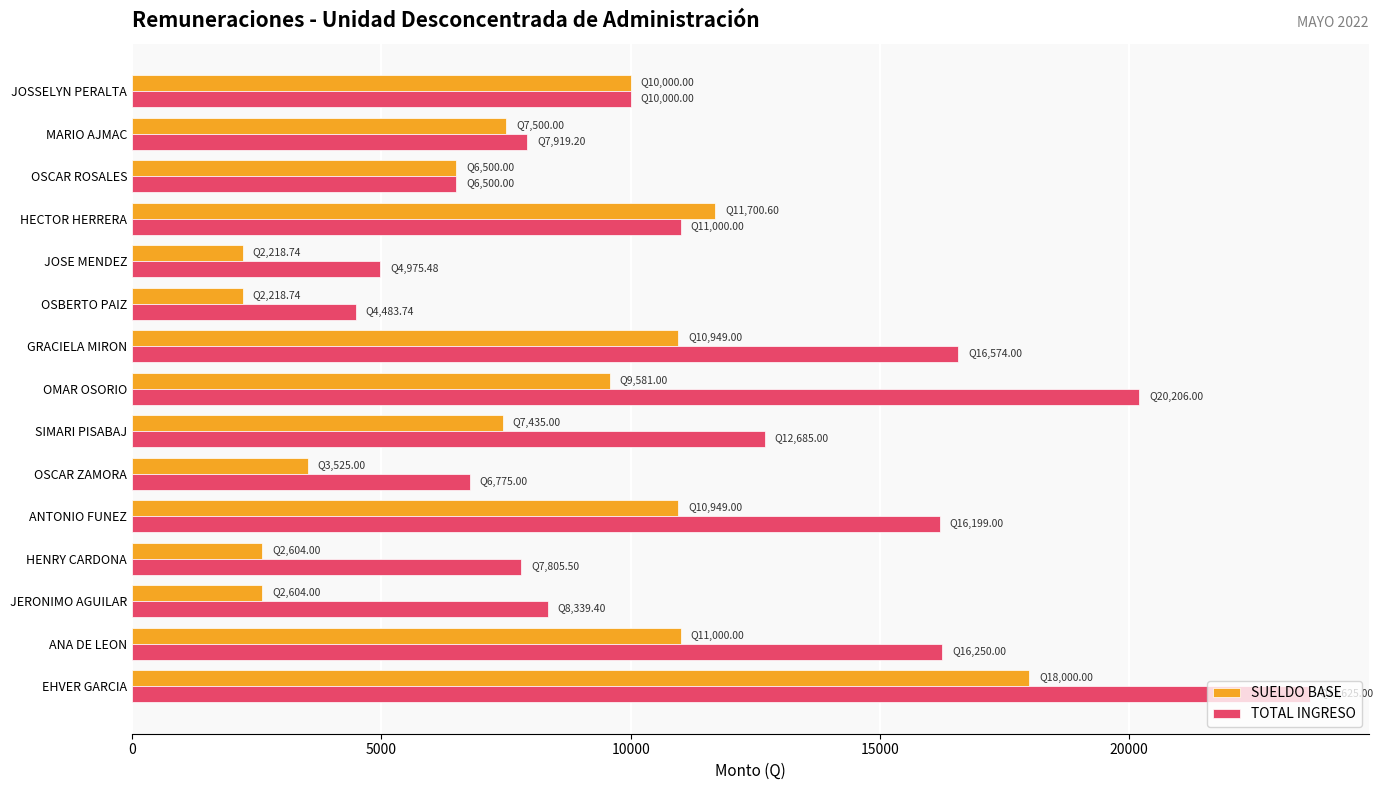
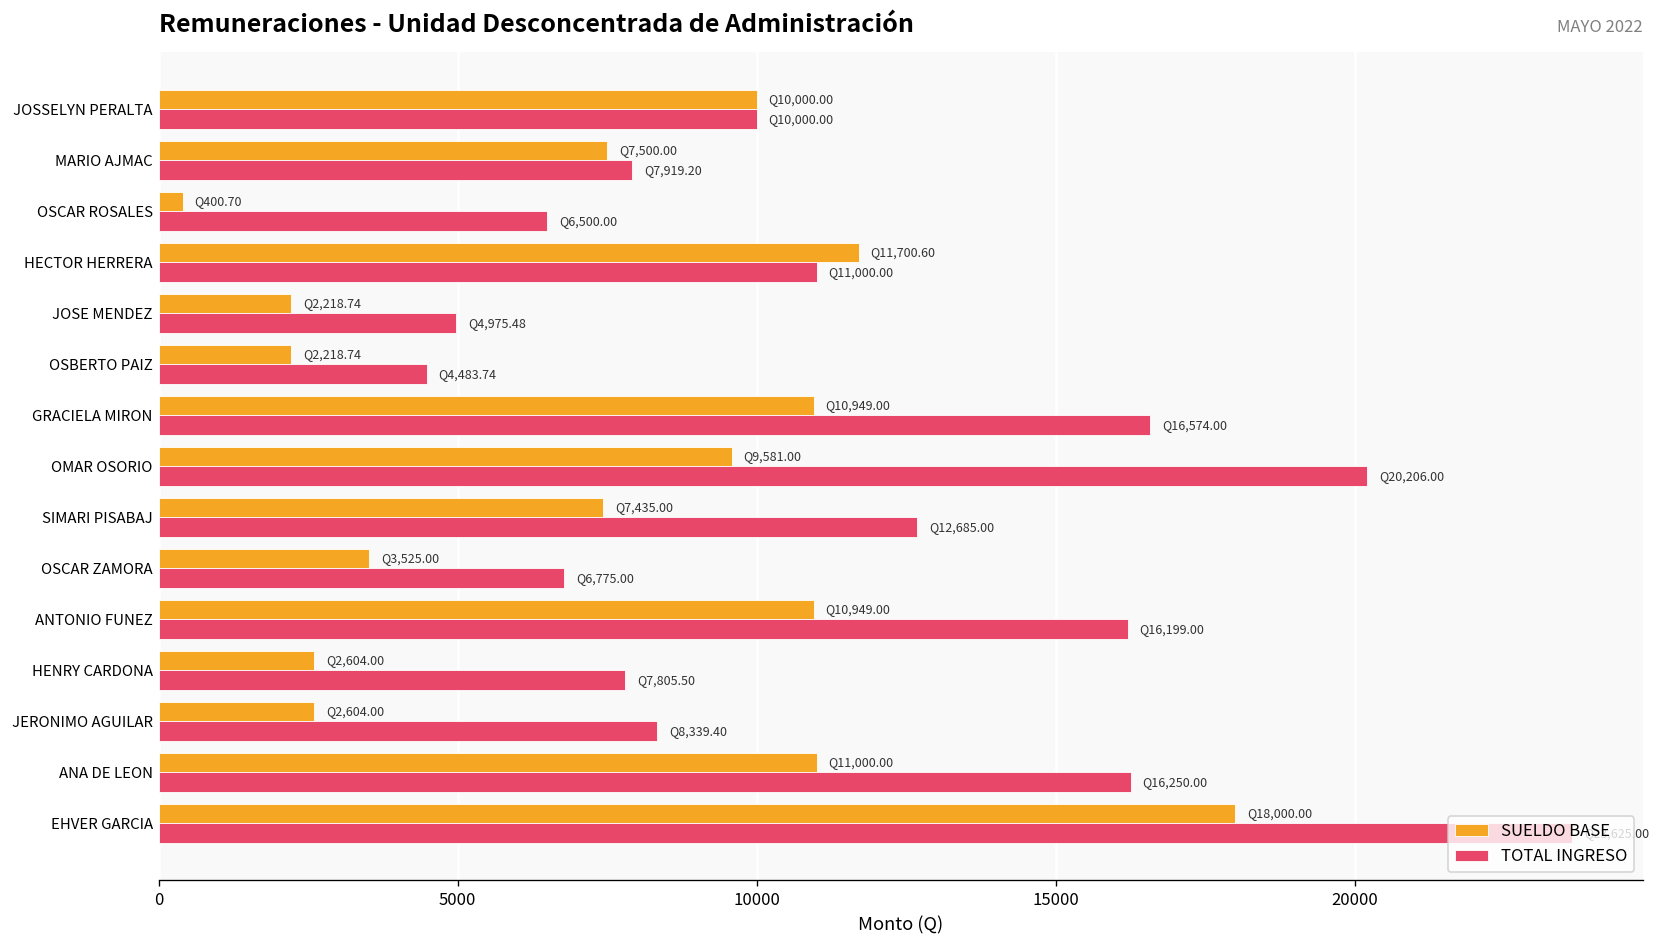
  {
    "SUELDO BASE": {
-     "OSCAR ROSALES": "6,500.00"
+     "OSCAR ROSALES": "400.70"
    },
    "TOTAL INGRESO": {
      "JOSSELYN PERALTA": "10000",
      "MARIO AJMAC": "7900",
      "OSCAR ROSALES": "6500",
      "HECTOR HERRERA": "11000",
      "JOSE MENDEZ": "5000",
      "OSBERTO PAIZ": "4500",
      "GRACIELA MIRON": "16600",
      "OMAR OSORIO": "20200",
      "SIMARI PISABAJ": "12700",
      "OSCAR ZAMORA": "6800",
      "ANTONIO FUNEZ": "16200",
      "HENRY CARDONA": "7800",
      "JERONIMO AGUILAR": "8300",
      "ANA DE LEON": "16300"
    }
  }
